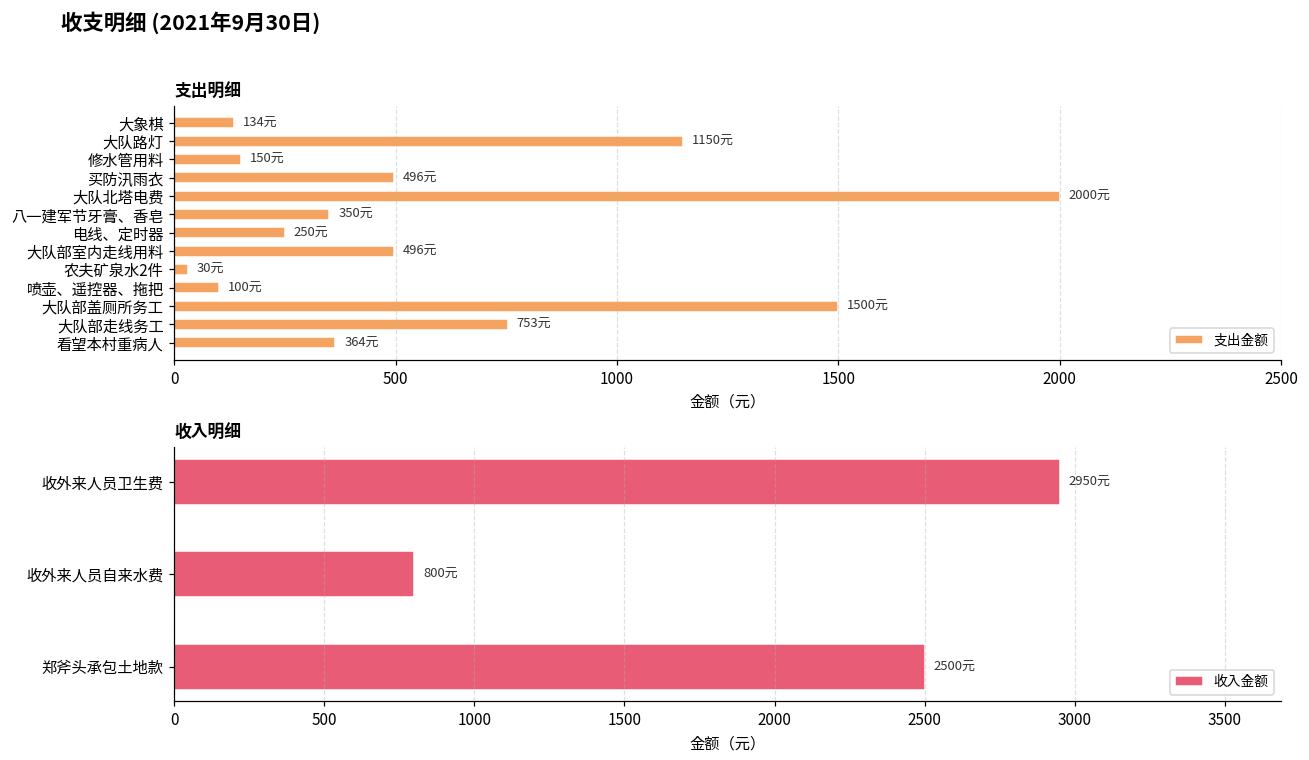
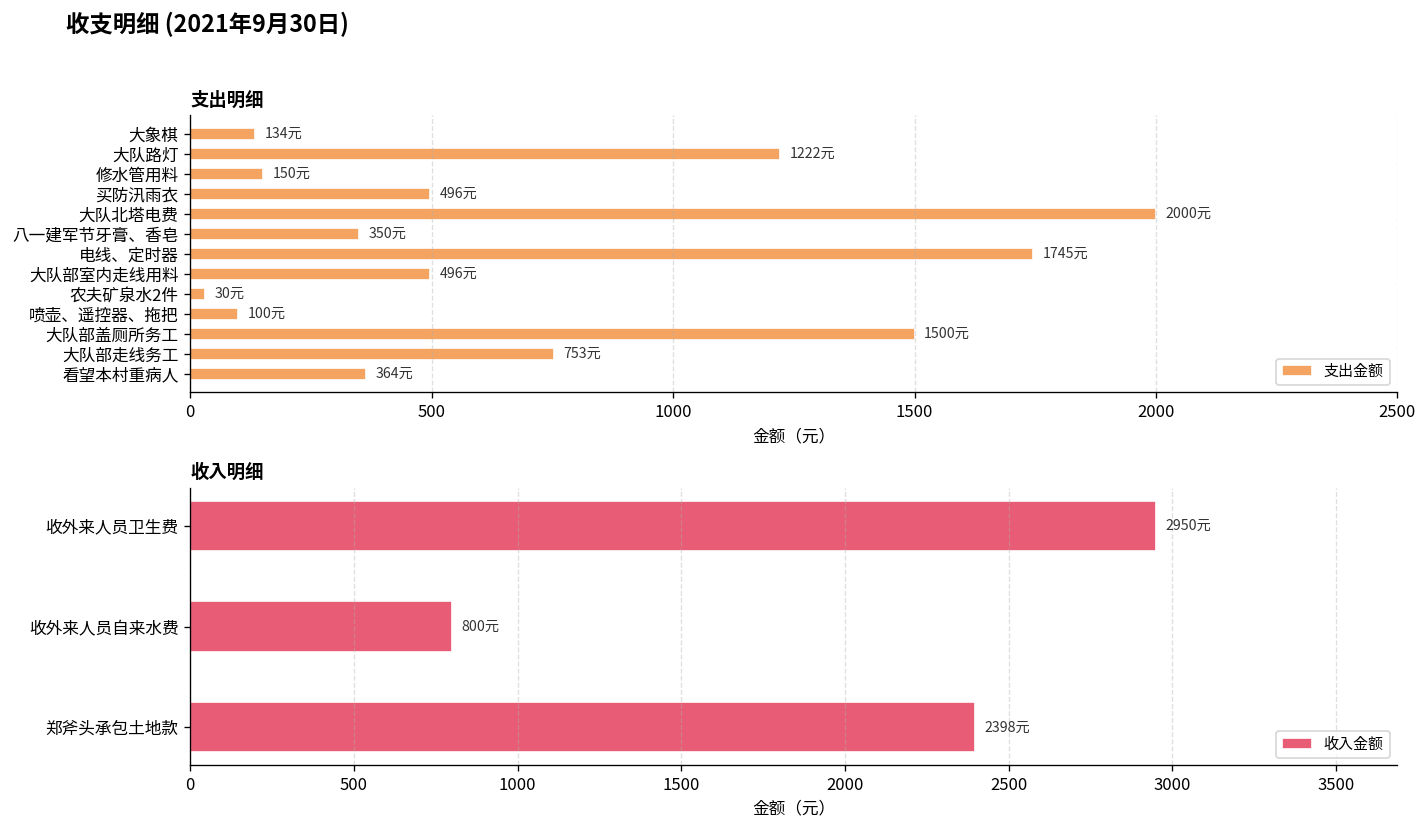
  {
    "支出明细": {
      "大象棋": "134元",
-     "大队路灯": "1150元",
+     "大队路灯": "1222元",
      "修水管用料": "150元",
      "买防汛雨衣": "496元",
      "大队北塔电费": "2000元",
      "八一建军节牙膏、香皂": "350元",
-     "电线、定时器": "250元",
+     "电线、定时器": "1745元",
      "大队部室内走线用料": "496元",
      "农夫矿泉水2件": "30元",
      "喷壶、遥控器、拖把": "100元",
      "大队部盖厕所务工": "1500元",
      "大队部走线务工": "753元",
      "看望本村重病人": "364元"
    },
    "收入明细": {
      "收外来人员卫生费": "2950元",
      "收外来人员自来水费": "800元",
-     "郑斧头承包土地款": "2500元"
+     "郑斧头承包土地款": "2398元"
    }
  }
